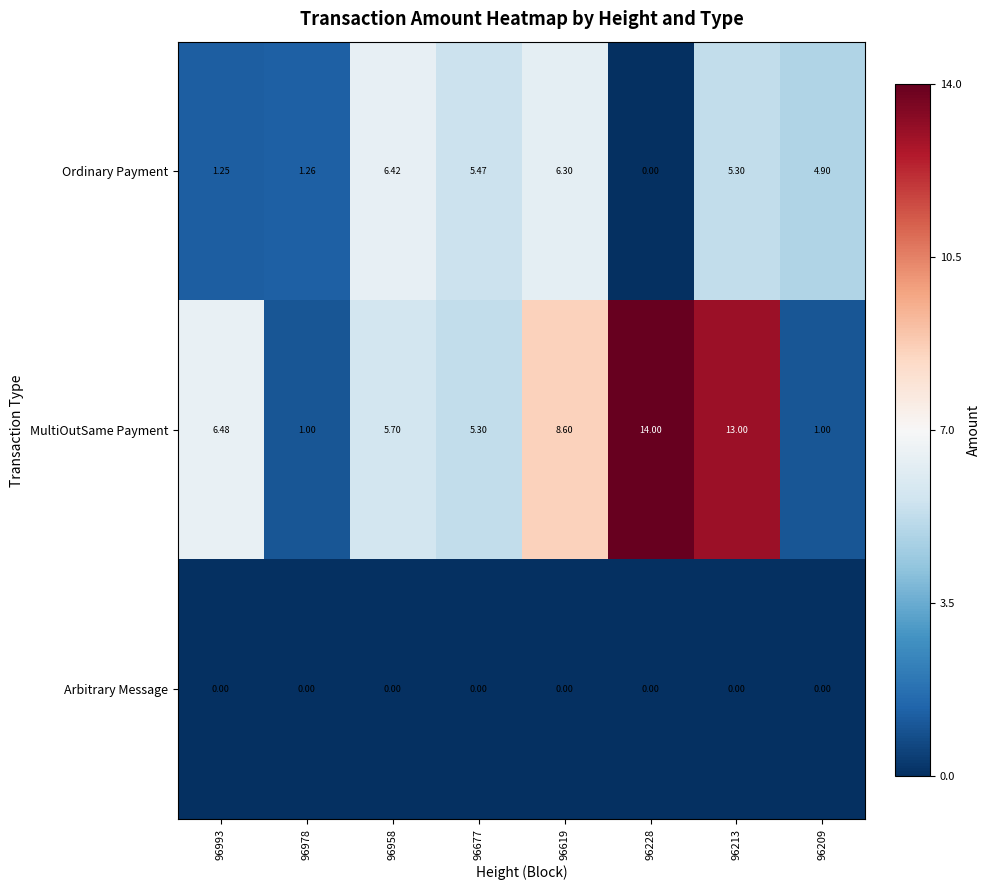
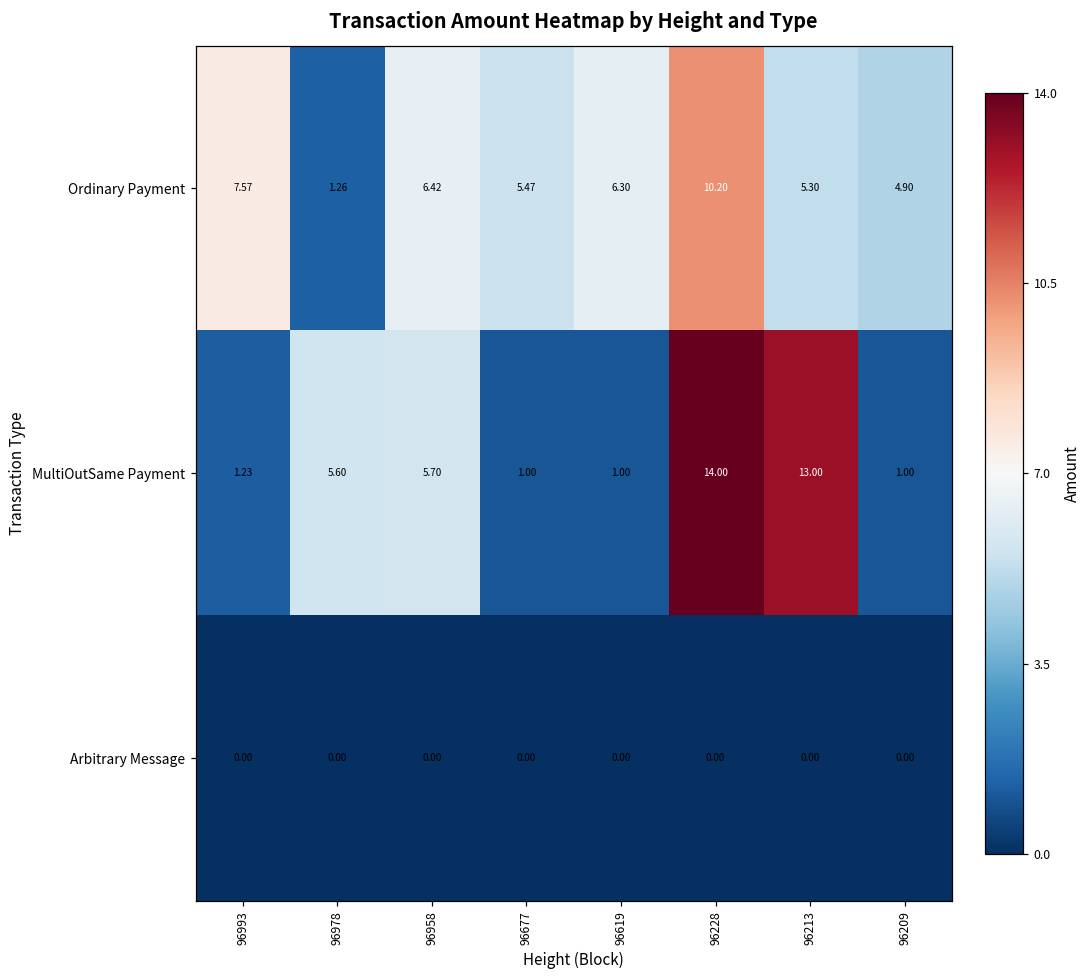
  {
    "Ordinary Payment": {
-     "96993": 1.25,
+     "96993": 7.57,
      "96978": 1.26,
      "96958": 6.42,
      "96677": 5.47,
      "96619": 6.30,
-     "96228": 0.00,
+     "96228": 10.20,
      "96213": 5.30,
      "96209": 4.90
    },
    "MultiOutSame Payment": {
-     "96993": 6.48,
-     "96978": 1.00,
+     "96993": 1.23,
+     "96978": 5.60,
      "96958": 5.70,
-     "96677": 5.30,
-     "96619": 8.60,
+     "96677": 1.00,
+     "96619": 1.00,
      "96228": 14.00,
      "96213": 13.00,
      "96209": 1.00
    },
    "Arbitrary Message": {
      "96993": 0.00,
      "96978": 0.00,
      "96958": 0.00,
      "96677": 0.00,
      "96619": 0.00,
      "96228": 0.00,
      "96213": 0.00,
      "96209": 0.00
    }
  }
